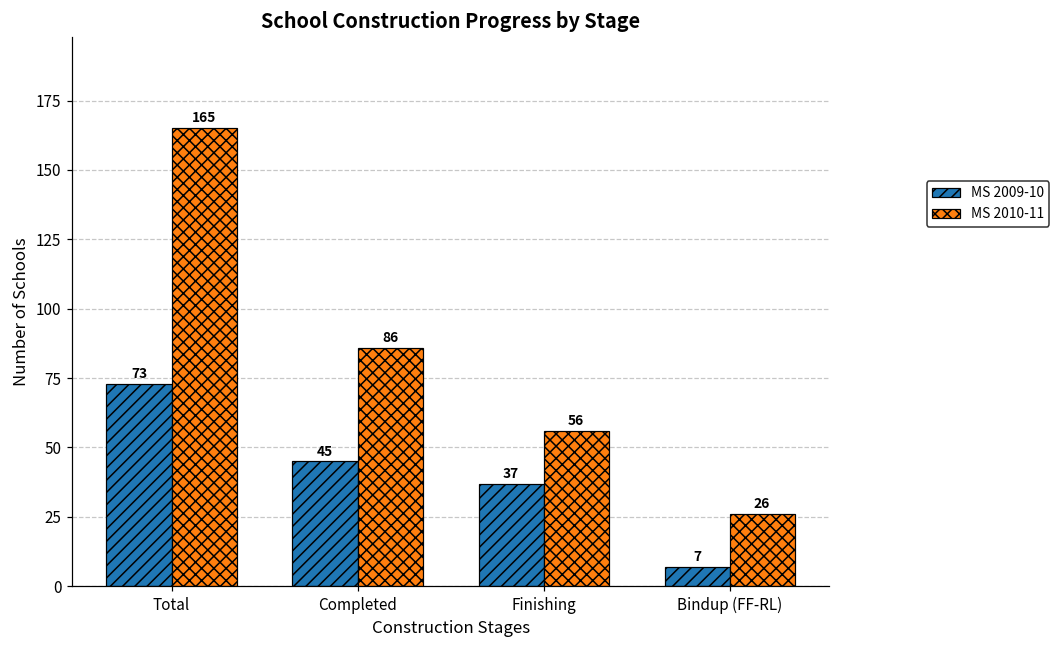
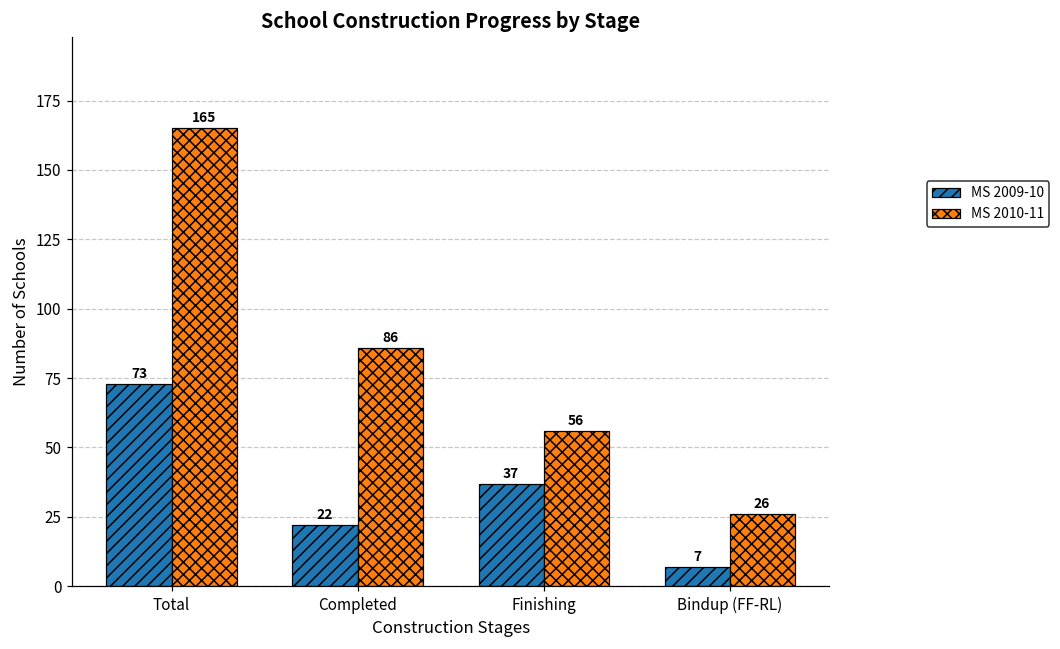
  {
    "MS 2009-10": {
      "Total": 73,
-     "Completed": 45,
+     "Completed": 22,
      "Finishing": 37,
      "Bindup (FF-RL)": 7
    },
    "MS 2010-11": {
      "Total": 165,
      "Completed": 86,
      "Finishing": 56,
      "Bindup (FF-RL)": 26
    }
  }
